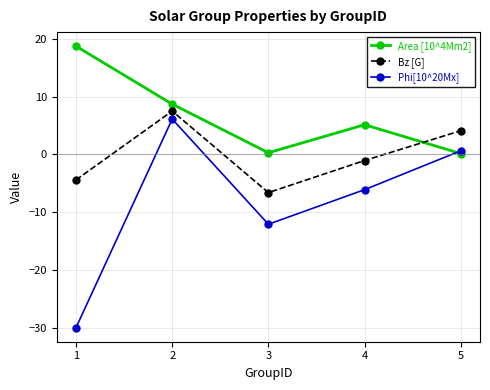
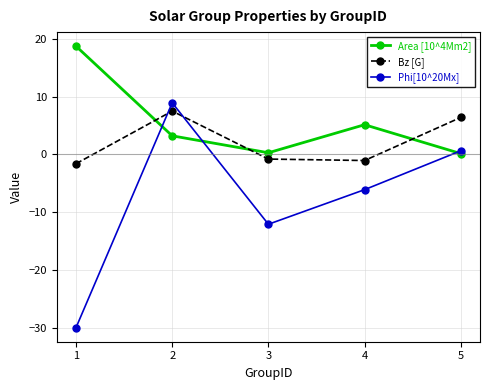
  {
    "Area [10^4Mm2]": {
      "1": 19,
-     "2": 9,
+     "2": 3,
      "3": 0,
      "4": 5,
      "5": 0
    },
    "Bz [G]": {
-     "1": -4,
+     "1": -2,
      "2": 8,
-     "3": -7,
+     "3": -1,
      "4": -1,
-     "5": 4
+     "5": 6
    },
    "Phi[10^20Mx]": {
      "1": -30,
-     "2": 6,
+     "2": 9,
      "3": -12,
      "4": -6,
      "5": 1
    }
  }
